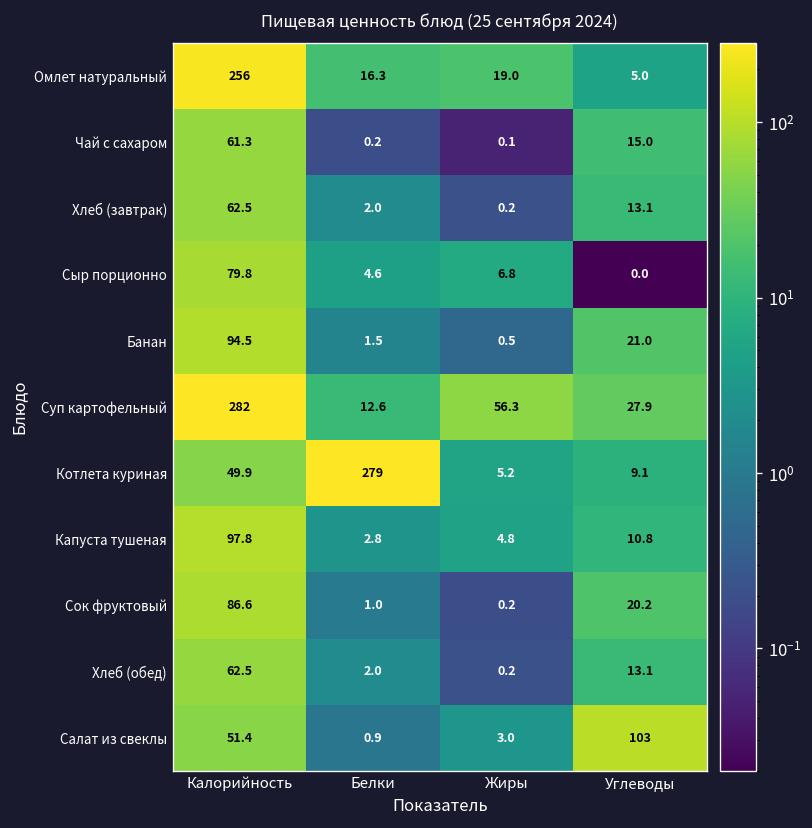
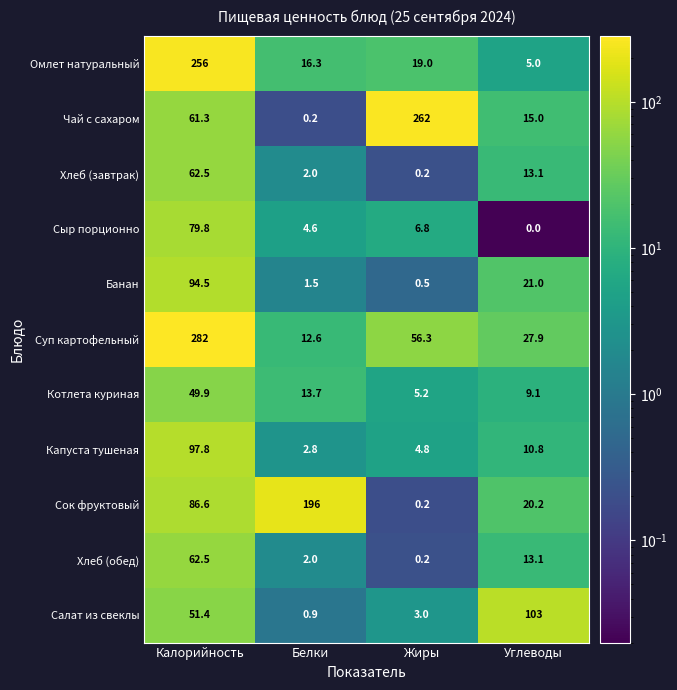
  {
    "Омлет натуральный": {
      "Калорийность": 256,
      "Белки": 16.3,
      "Жиры": 19.0,
      "Углеводы": 5.0
    },
    "Чай с сахаром": {
      "Калорийность": 61.3,
      "Белки": 0.2,
-     "Жиры": 0.1,
+     "Жиры": 262,
      "Углеводы": 15.0
    },
    "Хлеб (завтрак)": {
      "Калорийность": 62.5,
      "Белки": 2.0,
      "Жиры": 0.2,
      "Углеводы": 13.1
    },
    "Сыр порционно": {
      "Калорийность": 79.8,
      "Белки": 4.6,
      "Жиры": 6.8,
      "Углеводы": 0.0
    },
    "Банан": {
      "Калорийность": 94.5,
      "Белки": 1.5,
      "Жиры": 0.5,
      "Углеводы": 21.0
    },
    "Суп картофельный": {
      "Калорийность": 282,
      "Белки": 12.6,
      "Жиры": 56.3,
      "Углеводы": 27.9
    },
    "Котлета куриная": {
      "Калорийность": 49.9,
-     "Белки": 279,
+     "Белки": 13.7,
      "Жиры": 5.2,
      "Углеводы": 9.1
    },
    "Капуста тушеная": {
      "Калорийность": 97.8,
      "Белки": 2.8,
      "Жиры": 4.8,
      "Углеводы": 10.8
    },
    "Сок фруктовый": {
      "Калорийность": 86.6,
-     "Белки": 1.0,
+     "Белки": 196,
      "Жиры": 0.2,
      "Углеводы": 20.2
    },
    "Хлеб (обед)": {
      "Калорийность": 62.5,
      "Белки": 2.0,
      "Жиры": 0.2,
      "Углеводы": 13.1
    },
    "Салат из свеклы": {
      "Калорийность": 51.4,
      "Белки": 0.9,
      "Жиры": 3.0,
      "Углеводы": 103
    }
  }
